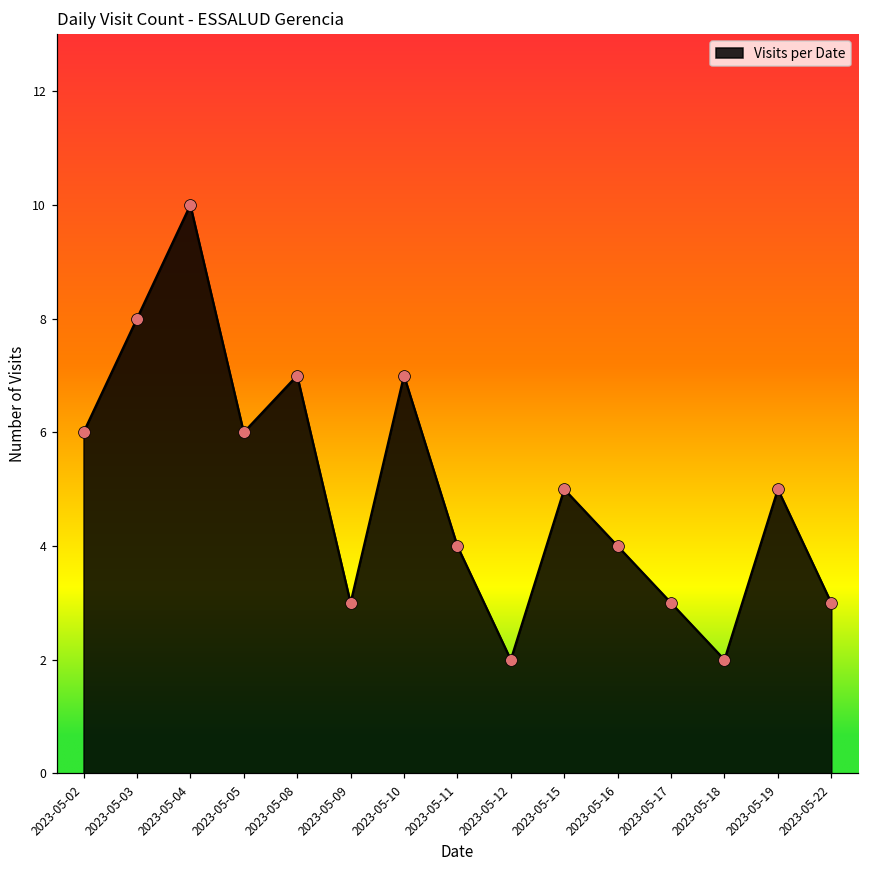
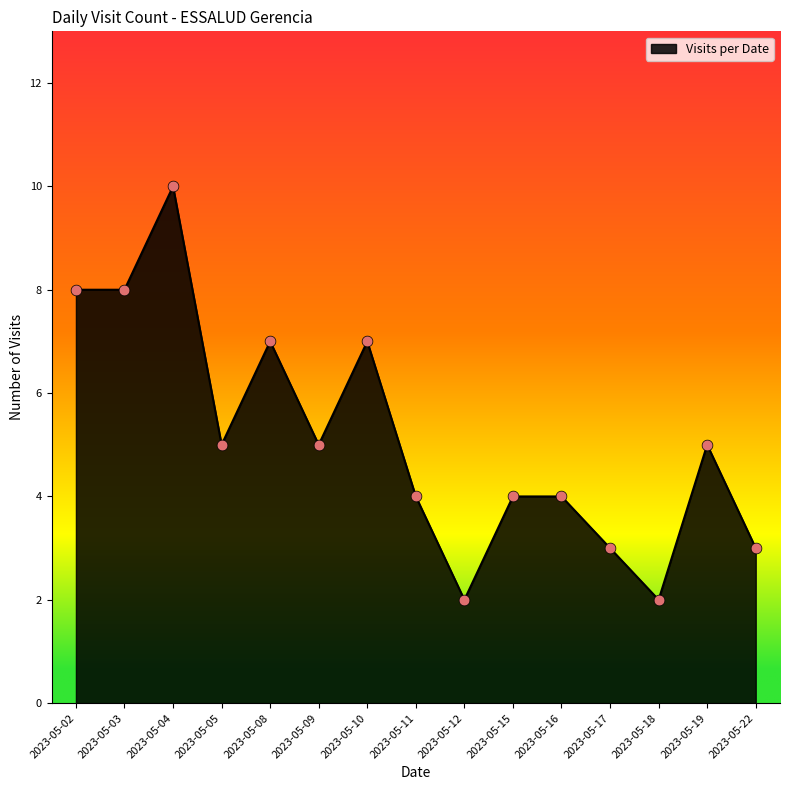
  {
-   "2023-05-02": 6,
+   "2023-05-02": 8,
    "2023-05-03": 8,
    "2023-05-04": 10,
-   "2023-05-05": 6,
+   "2023-05-05": 5,
    "2023-05-08": 7,
-   "2023-05-09": 3,
+   "2023-05-09": 5,
    "2023-05-10": 7,
    "2023-05-11": 4,
    "2023-05-12": 2,
-   "2023-05-15": 5,
+   "2023-05-15": 4,
    "2023-05-16": 4,
    "2023-05-17": 3,
    "2023-05-18": 2,
    "2023-05-19": 5,
    "2023-05-22": 3
  }
